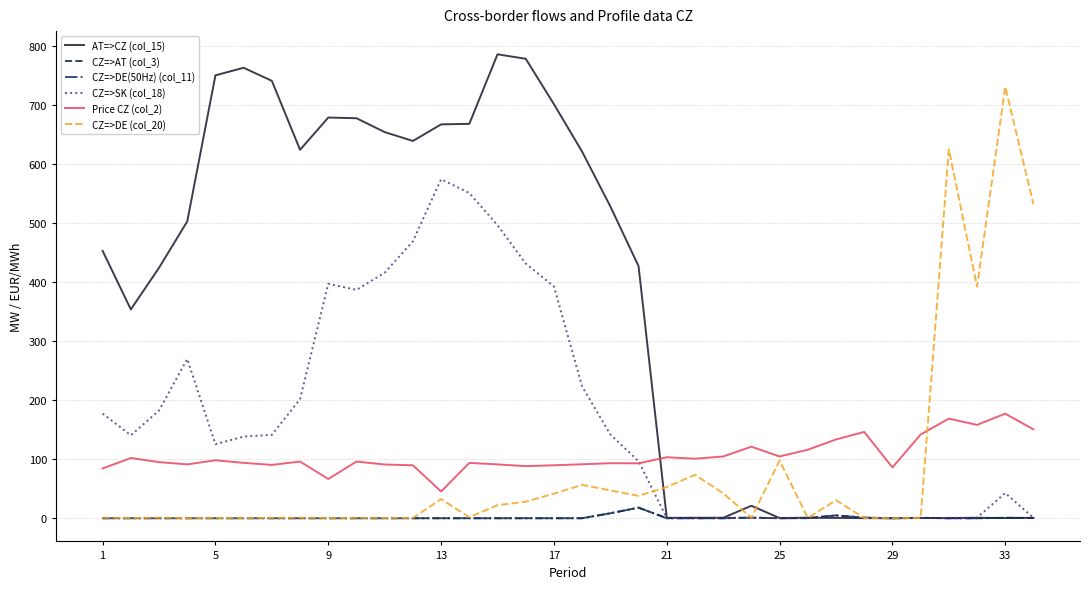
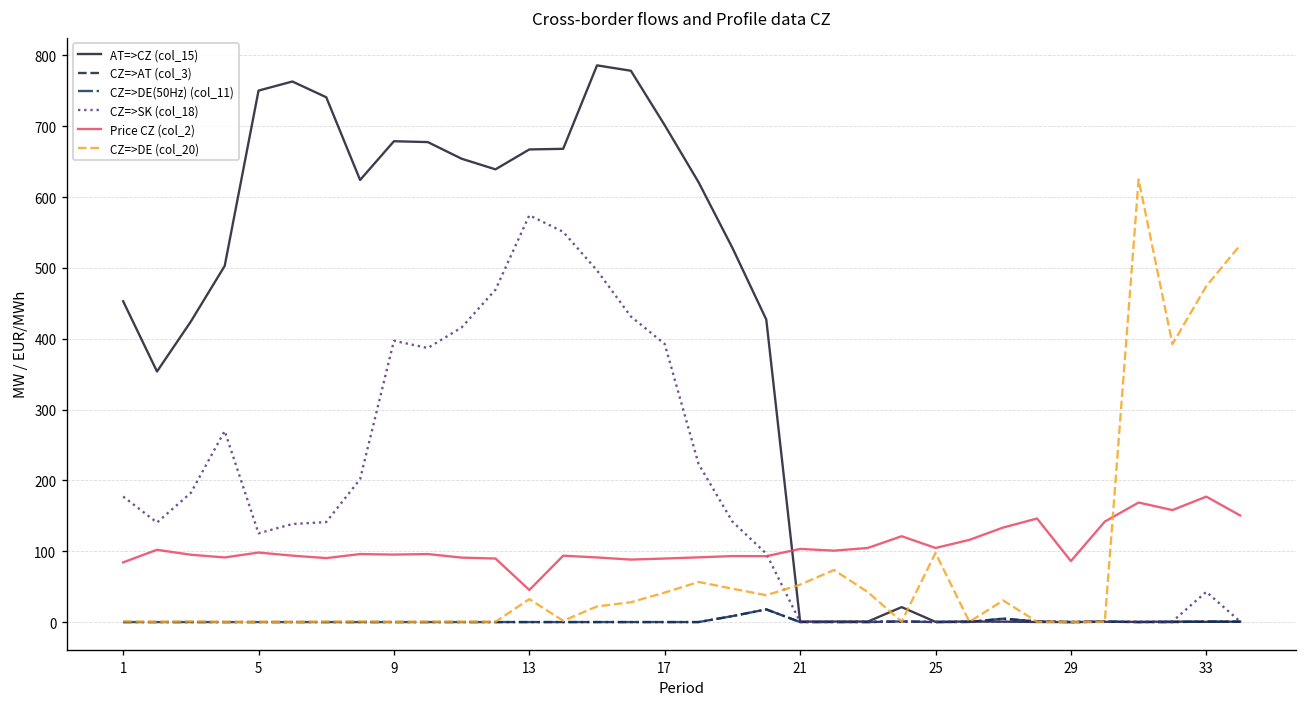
  {
    "CZ=>SK (col_18)": {
      "1": 180,
      "5": 130,
      "9": 400,
      "13": 570,
      "17": 390,
      "33": 40
    },
    "Price CZ (col_2)": {
      "1": 80,
      "5": 100,
-     "9": 70,
+     "9": 100,
      "13": 50,
      "17": 90,
      "21": 100,
      "25": 100,
      "29": 90,
      "33": 180
    },
    "CZ=>DE (col_20)": {
      "13": 30,
      "17": 40,
      "21": 50,
      "25": 100,
-     "33": 730
+     "33": 470
    }
  }
